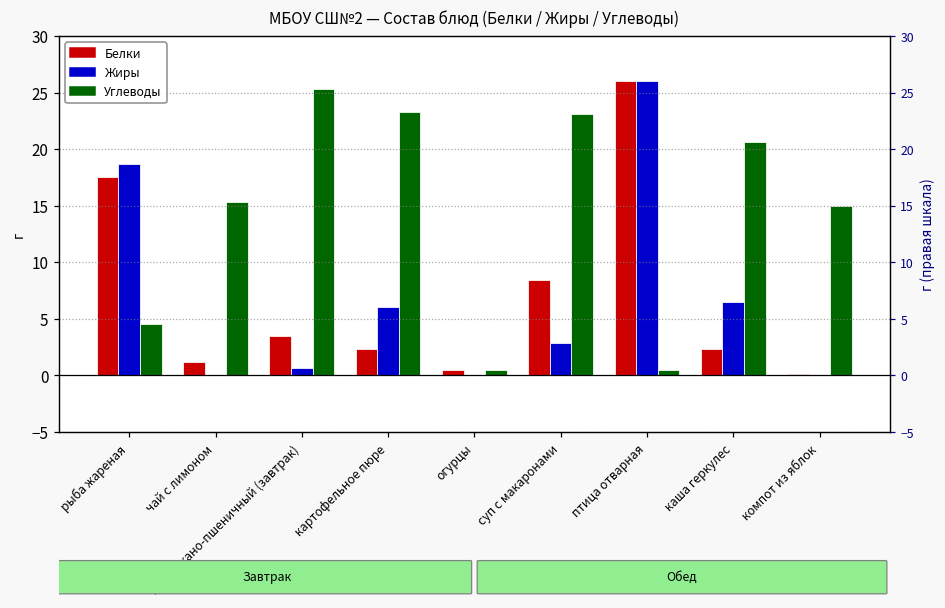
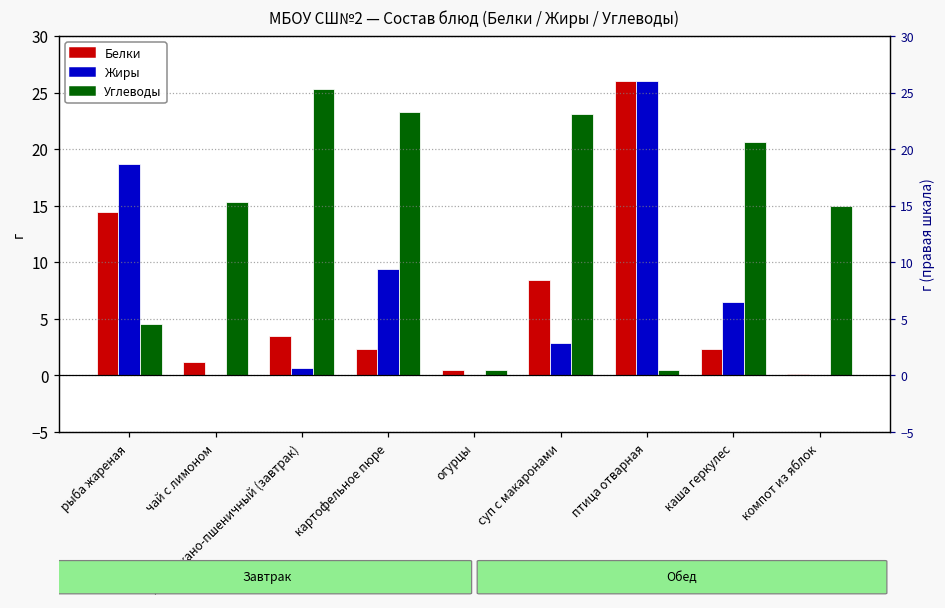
  {
    "Белки": {
-     "рыба жареная": 17.6,
+     "рыба жареная": 14.4,
      "чай с лимоном": 1.2,
      "хлеб ржано-пшеничный (завтрак)": 3.5,
      "картофельное пюре": 2.3,
      "огурцы": 0.5,
      "суп с макаронами": 8.5,
      "птица отварная": 26.1,
      "каша геркулес": 2.3
    },
    "Жиры": {
      "рыба жареная": 18.7,
      "хлеб ржано-пшеничный (завтрак)": 0.7,
-     "картофельное пюре": 6.1,
+     "картофельное пюре": 9.4,
      "суп с макаронами": 2.9,
      "птица отварная": 26.1,
      "каша геркулес": 6.5,
      "компот из яблок": 0.0
    },
    "Углеводы": {
      "рыба жареная": 4.6,
      "чай с лимоном": 15.3,
      "хлеб ржано-пшеничный (завтрак)": 25.3,
      "картофельное пюре": 23.3,
      "огурцы": 0.5,
      "суп с макаронами": 23.1,
      "птица отварная": 0.5,
      "каша геркулес": 20.7,
      "компот из яблок": 15.0
    }
  }
